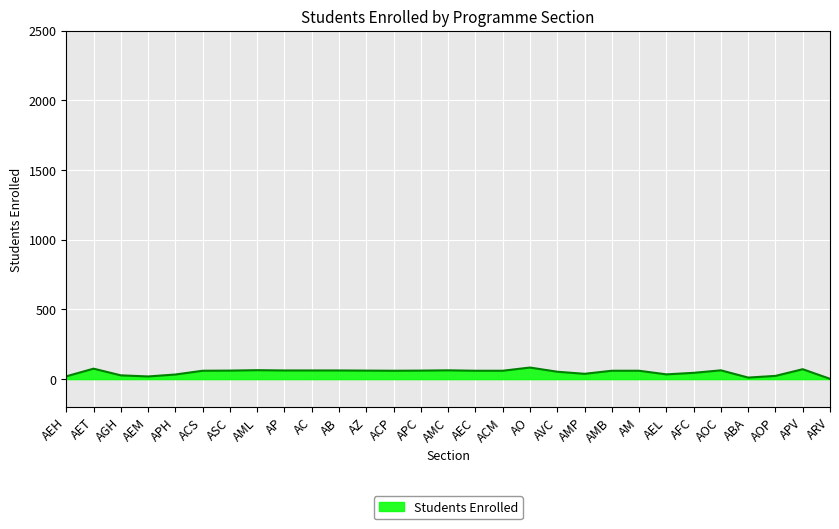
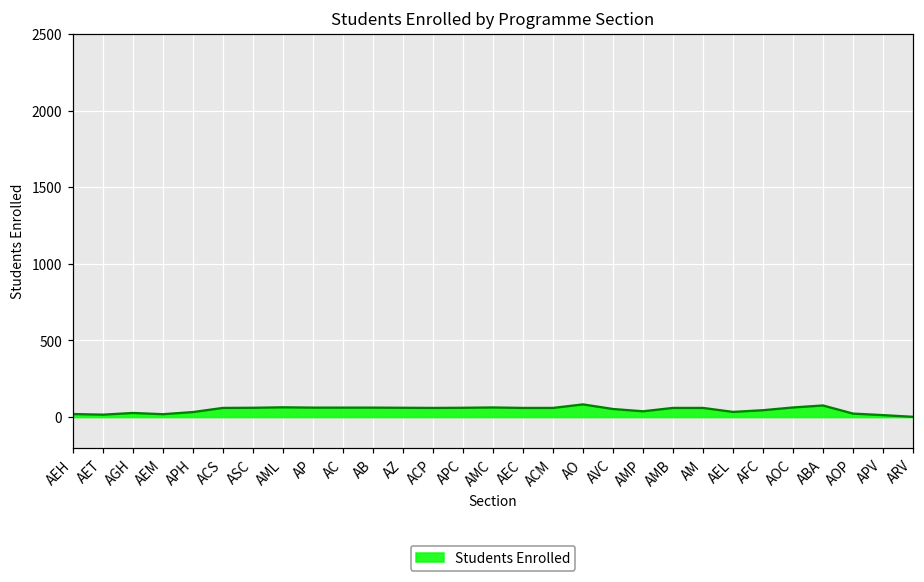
  {
    "AEH": 20,
-   "AET": 80,
+   "AET": 20,
    "AGH": 30,
    "AEM": 20,
    "APH": 30,
    "ACS": 60,
    "ASC": 60,
    "AML": 60,
    "AP": 60,
    "AC": 60,
    "AB": 60,
    "AZ": 60,
    "ACP": 60,
    "APC": 60,
    "AMC": 60,
    "AEC": 60,
    "ACM": 60,
    "AO": 80,
    "AVC": 50,
    "AMP": 40,
    "AMB": 60,
    "AM": 60,
    "AEL": 30,
    "AFC": 50,
    "AOC": 60,
-   "ABA": 10,
+   "ABA": 80,
    "AOP": 20,
-   "APV": 70,
+   "APV": 10,
    "ARV": 0
  }
